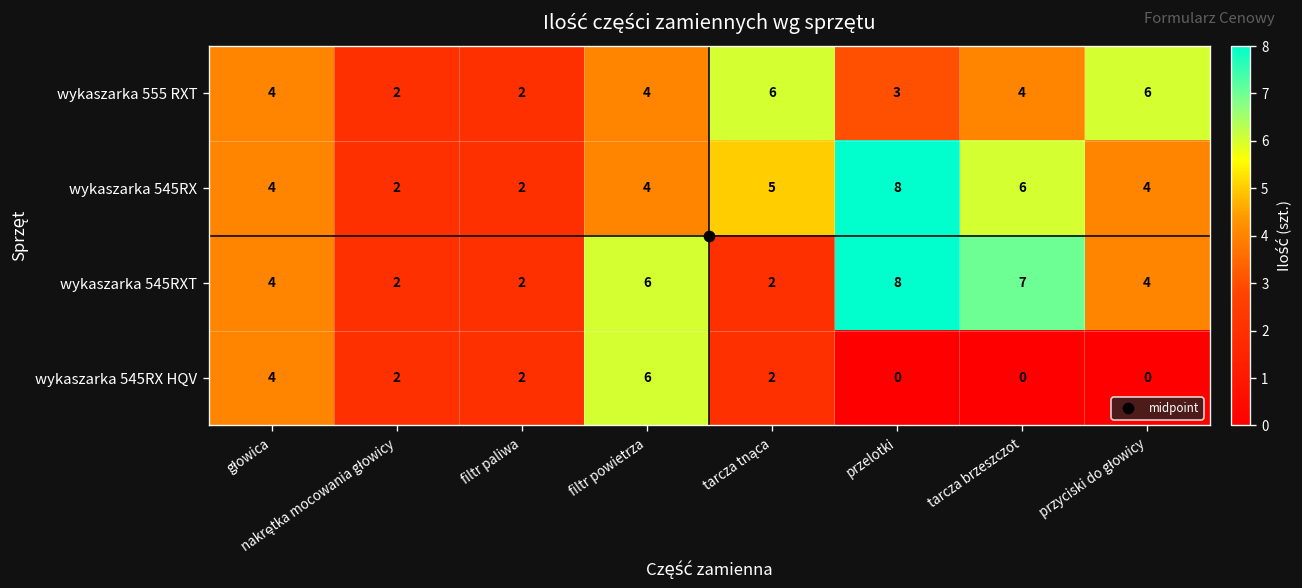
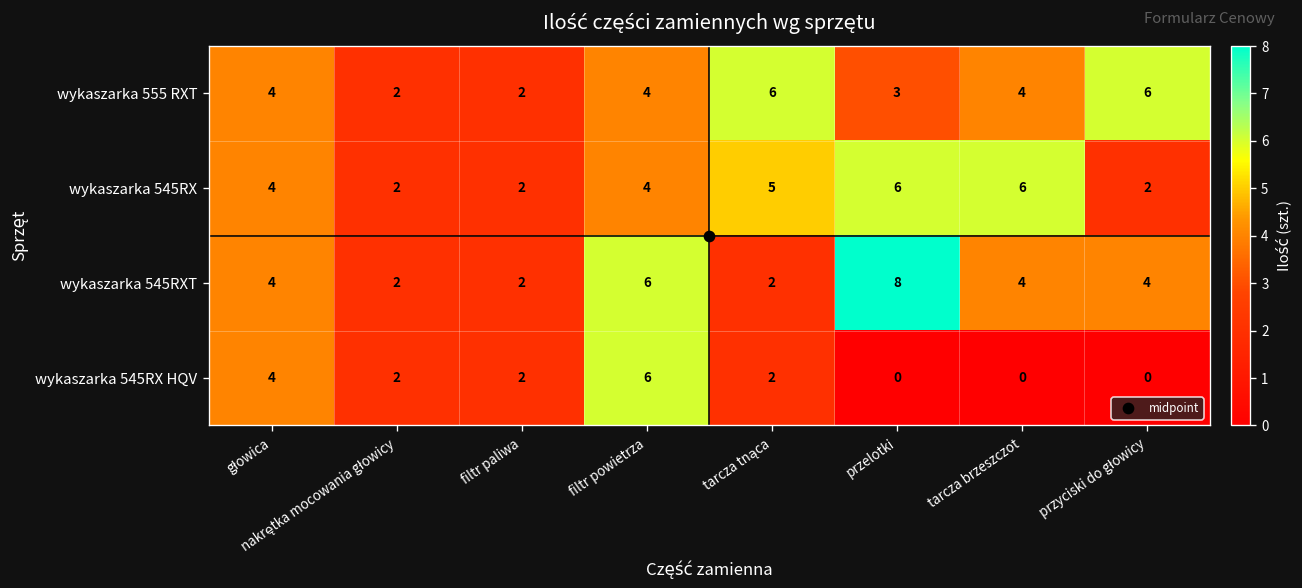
  {
    "wykaszarka 555 RXT": {
      "głowica": 4,
      "nakrętka mocowania głowicy": 2,
      "filtr paliwa": 2,
      "filtr powietrza": 4,
      "tarcza tnąca": 6,
      "przelotki": 3,
      "tarcza brzeszczot": 4,
      "przyciski do głowicy": 6
    },
    "wykaszarka 545RX": {
      "głowica": 4,
      "nakrętka mocowania głowicy": 2,
      "filtr paliwa": 2,
      "filtr powietrza": 4,
      "tarcza tnąca": 5,
-     "przelotki": 8,
+     "przelotki": 6,
      "tarcza brzeszczot": 6,
-     "przyciski do głowicy": 4
+     "przyciski do głowicy": 2
    },
    "wykaszarka 545RXT": {
      "głowica": 4,
      "nakrętka mocowania głowicy": 2,
      "filtr paliwa": 2,
      "filtr powietrza": 6,
      "tarcza tnąca": 2,
      "przelotki": 8,
-     "tarcza brzeszczot": 7,
+     "tarcza brzeszczot": 4,
      "przyciski do głowicy": 4
    },
    "wykaszarka 545RX HQV": {
      "głowica": 4,
      "nakrętka mocowania głowicy": 2,
      "filtr paliwa": 2,
      "filtr powietrza": 6,
      "tarcza tnąca": 2,
      "przelotki": 0,
      "tarcza brzeszczot": 0,
      "przyciski do głowicy": 0
    }
  }
